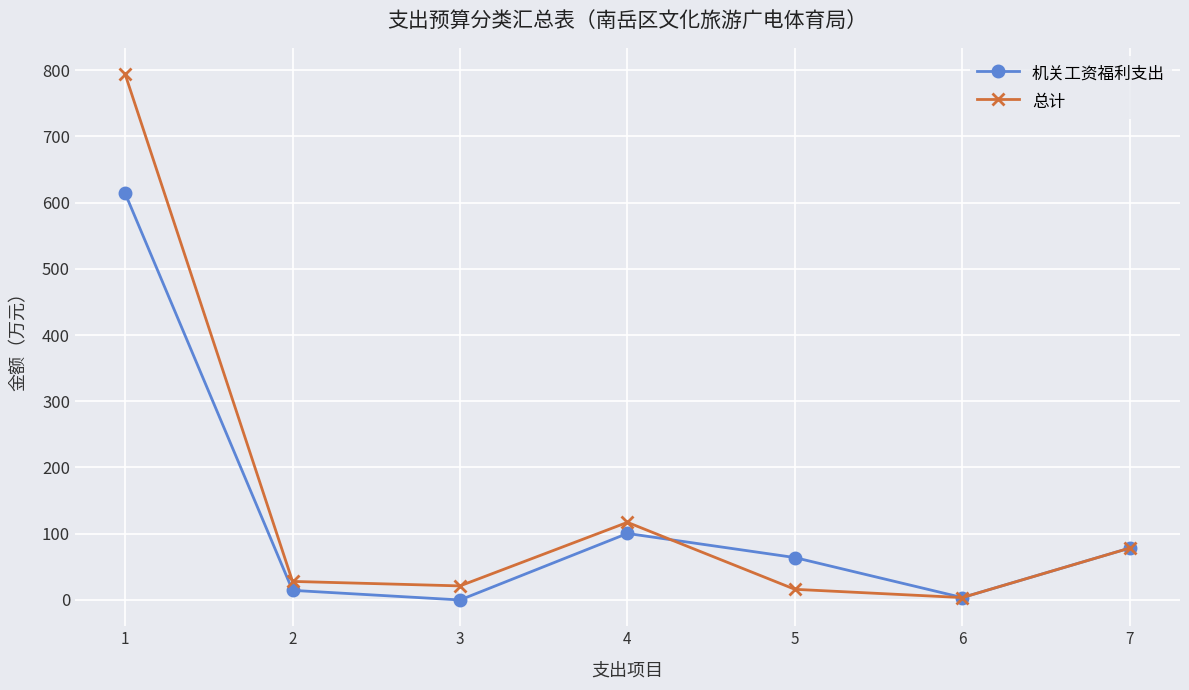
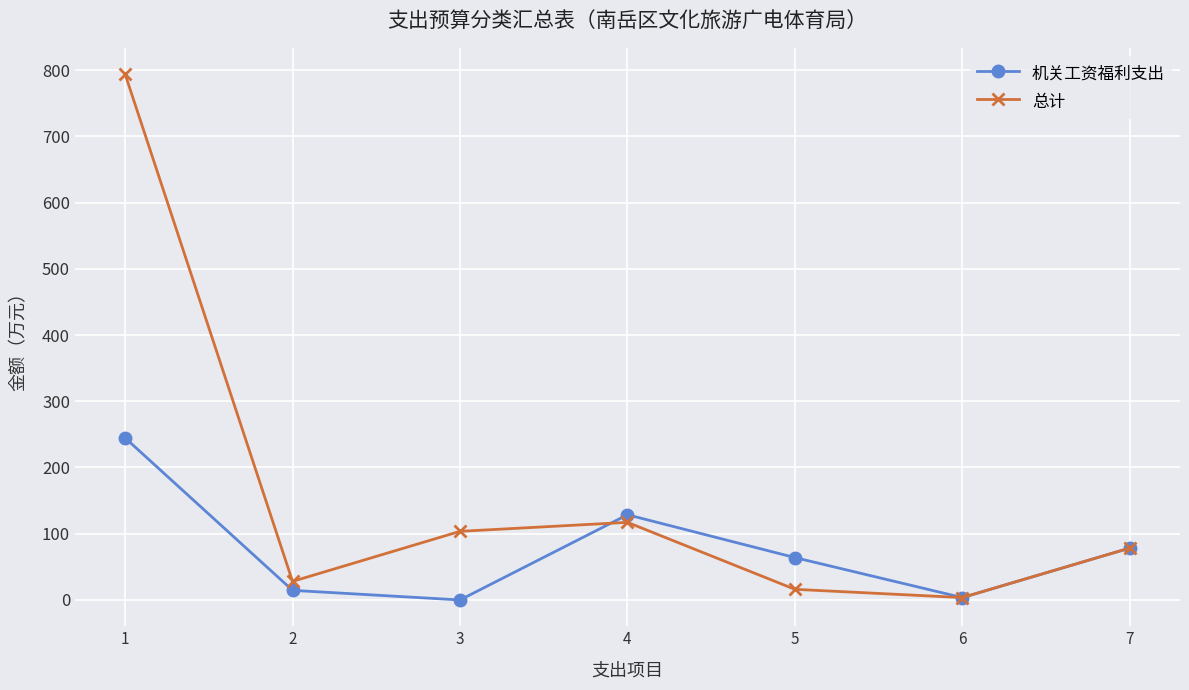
  {
    "机关工资福利支出": {
-     "1": 610,
+     "1": 240,
      "2": 10,
      "3": 0,
-     "4": 100,
+     "4": 130,
      "5": 60
    },
    "总计": {
      "1": 790,
      "2": 30,
-     "3": 20,
+     "3": 100,
      "4": 120,
      "5": 20
    }
  }
